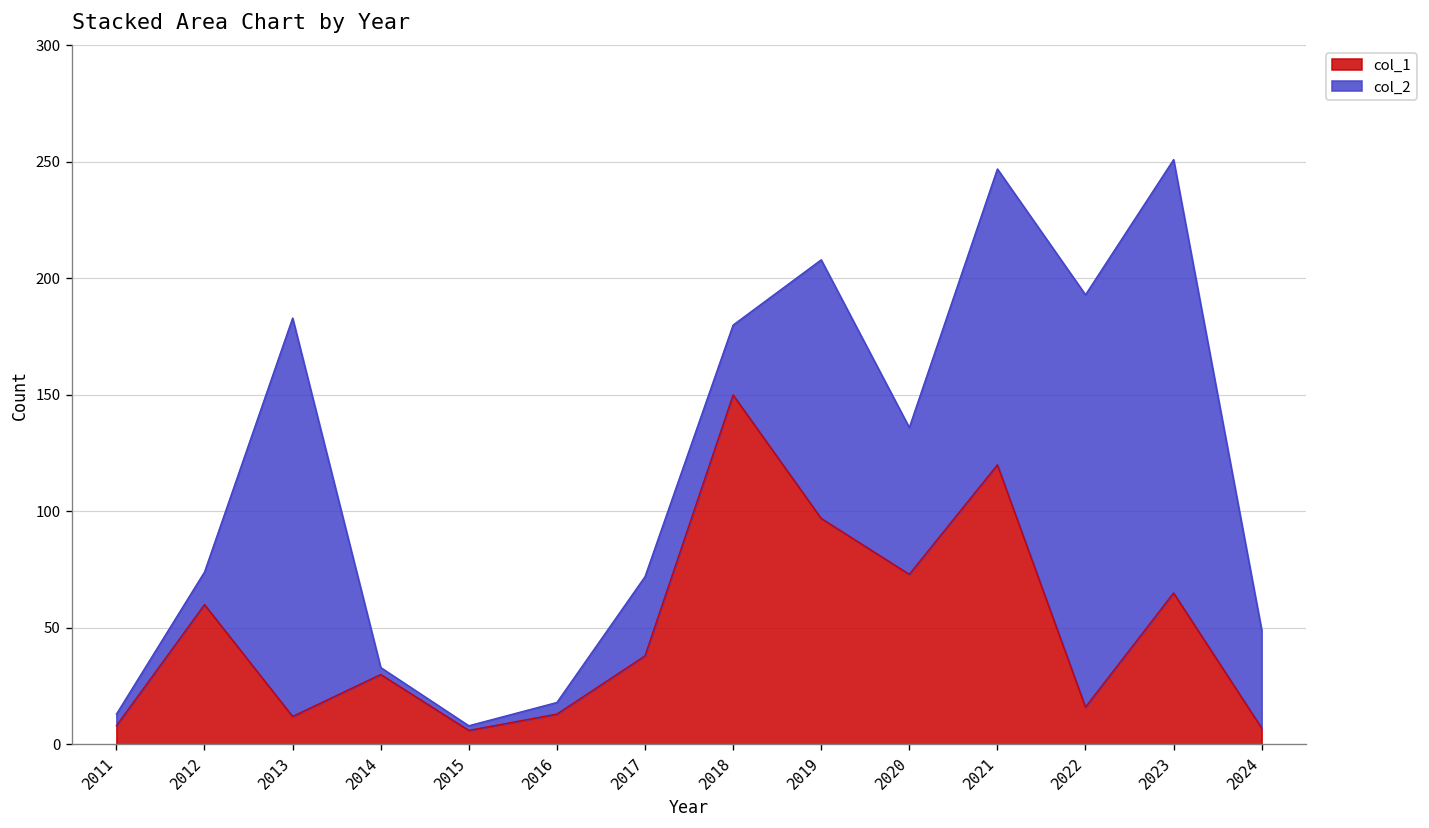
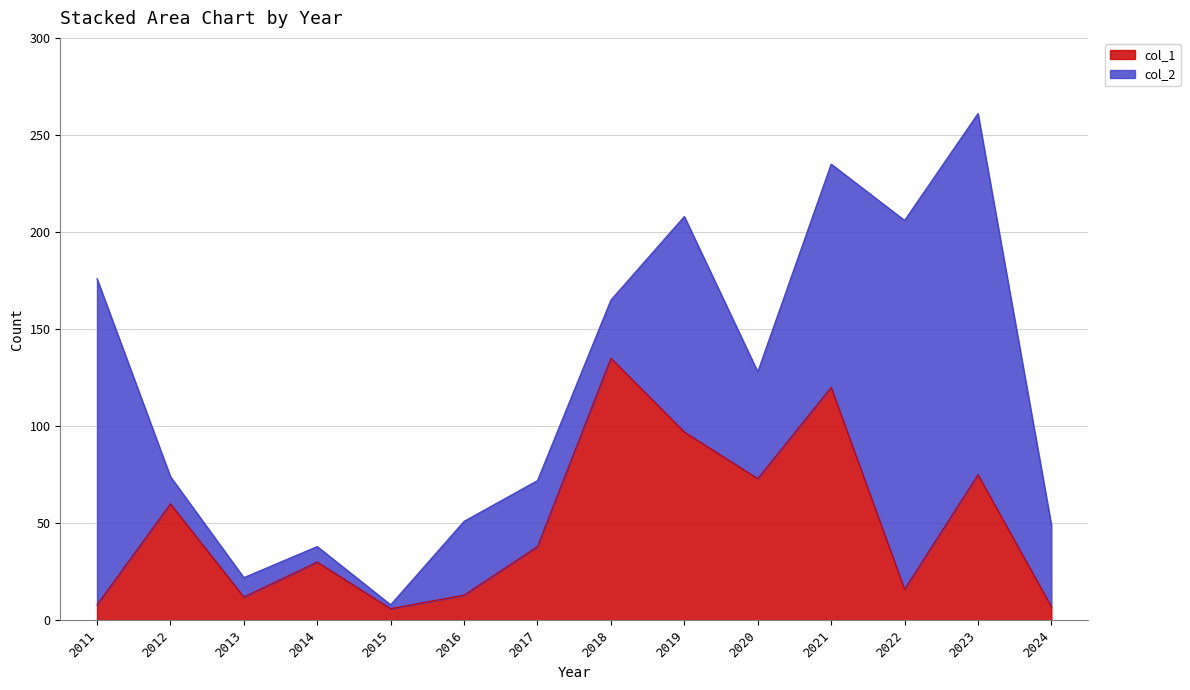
  {
    "col_1": {
      "2011": 8,
      "2012": 60,
      "2013": 12,
      "2014": 30,
      "2015": 6,
      "2016": 13,
      "2017": 38,
-     "2018": 150,
+     "2018": 135,
      "2019": 97,
      "2020": 73,
      "2021": 120,
      "2022": 16,
-     "2023": 65,
+     "2023": 75,
      "2024": 7
    },
    "col_2": {
-     "2011": 5,
+     "2011": 168,
      "2012": 14,
-     "2013": 171,
-     "2014": 3,
+     "2013": 10,
+     "2014": 8,
      "2015": 2,
-     "2016": 5,
+     "2016": 38,
      "2017": 34,
      "2018": 30,
      "2019": 111,
-     "2020": 63,
-     "2021": 127,
-     "2022": 177,
+     "2020": 55,
+     "2021": 115,
+     "2022": 190,
      "2023": 186,
      "2024": 42
    }
  }
